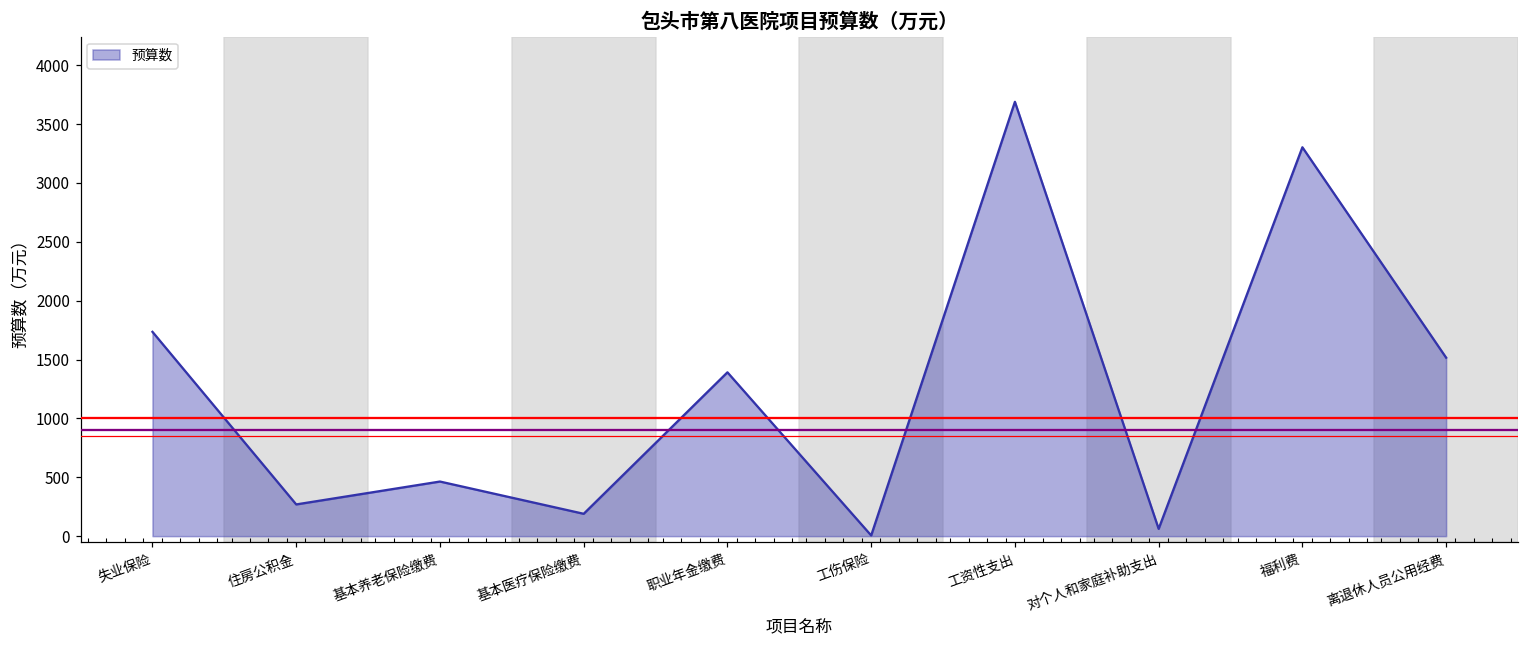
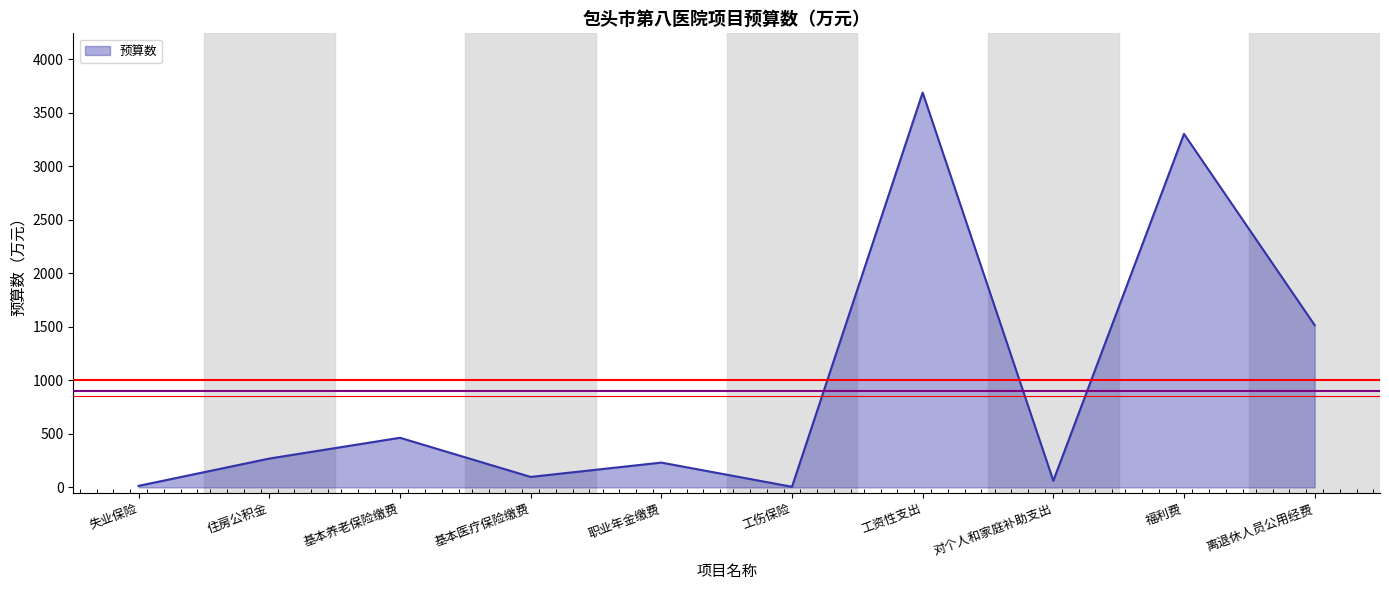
  {
    "预算数": {
-     "失业保险": 1740,
+     "失业保险": 10,
      "住房公积金": 270,
      "基本养老保险缴费": 460,
-     "基本医疗保险缴费": 190,
-     "职业年金缴费": 1390,
+     "基本医疗保险缴费": 100,
+     "职业年金缴费": 230,
      "工伤保险": 10,
      "工资性支出": 3690,
      "对个人和家庭补助支出": 60,
      "福利费": 3300,
      "离退休人员公用经费": 1520
    }
  }
